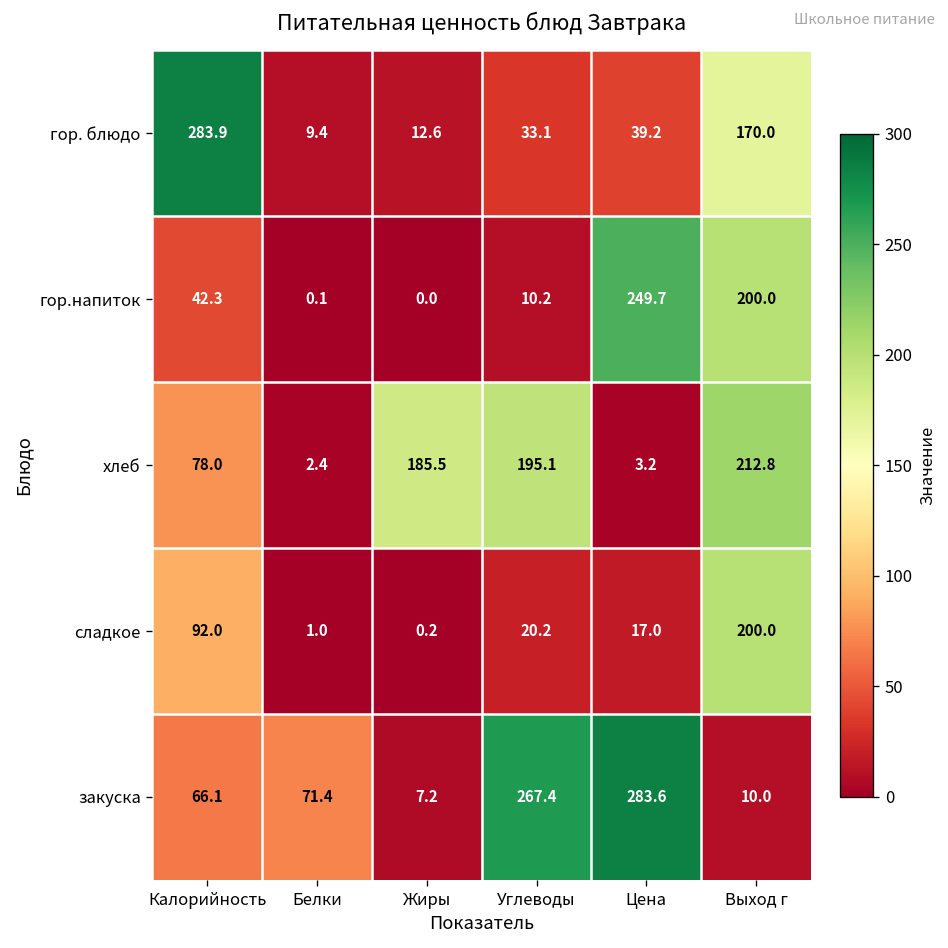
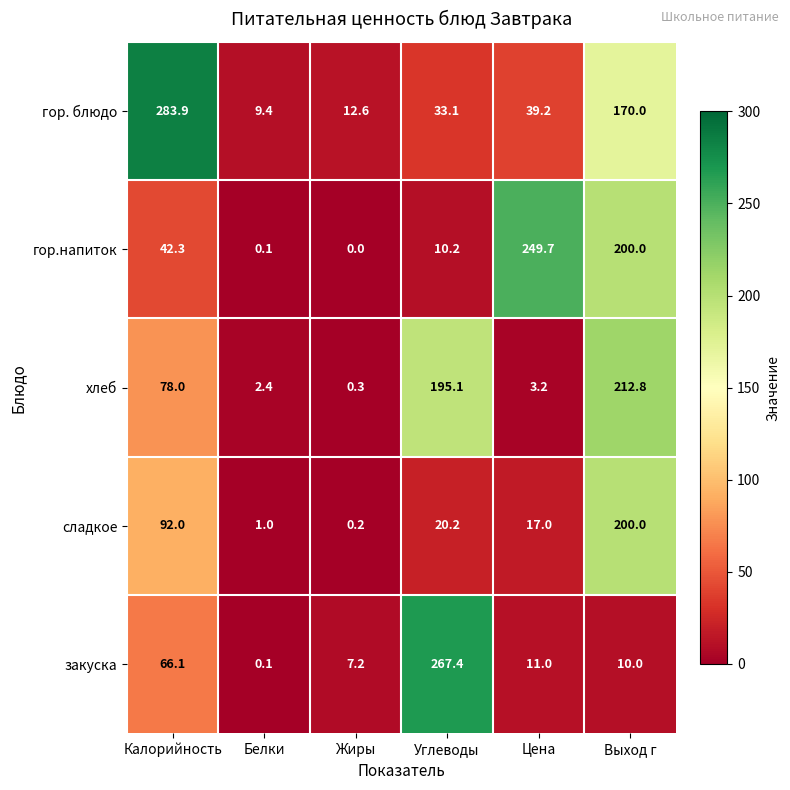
  {
    "гор. блюдо": {
      "Калорийность": 283.9,
      "Белки": 9.4,
      "Жиры": 12.6,
      "Углеводы": 33.1,
      "Цена": 39.2,
      "Выход г": 170.0
    },
    "гор.напиток": {
      "Калорийность": 42.3,
      "Белки": 0.1,
      "Жиры": 0.0,
      "Углеводы": 10.2,
      "Цена": 249.7,
      "Выход г": 200.0
    },
    "хлеб": {
      "Калорийность": 78.0,
      "Белки": 2.4,
-     "Жиры": 185.5,
+     "Жиры": 0.3,
      "Углеводы": 195.1,
      "Цена": 3.2,
      "Выход г": 212.8
    },
    "сладкое": {
      "Калорийность": 92.0,
      "Белки": 1.0,
      "Жиры": 0.2,
      "Углеводы": 20.2,
      "Цена": 17.0,
      "Выход г": 200.0
    },
    "закуска": {
      "Калорийность": 66.1,
-     "Белки": 71.4,
+     "Белки": 0.1,
      "Жиры": 7.2,
      "Углеводы": 267.4,
-     "Цена": 283.6,
+     "Цена": 11.0,
      "Выход г": 10.0
    }
  }
